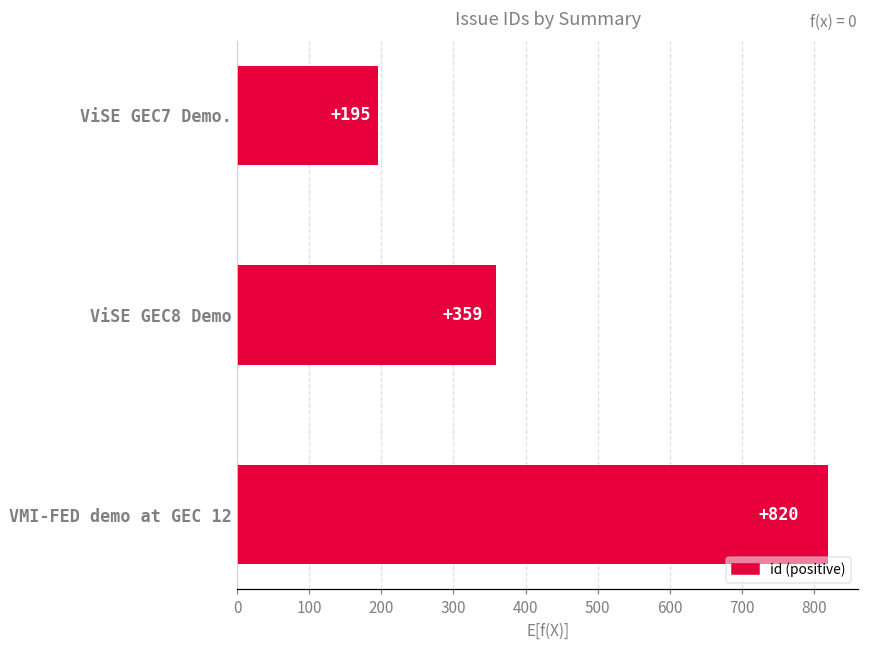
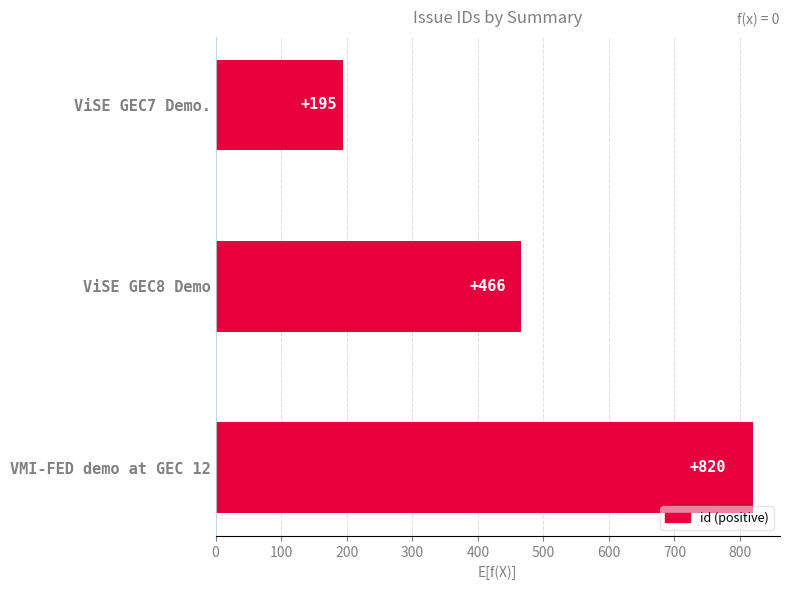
  {
    "ViSE GEC7 Demo.": "+195",
-   "ViSE GEC8 Demo": "+359",
+   "ViSE GEC8 Demo": "+466",
    "VMI-FED demo at GEC 12": "+820"
  }
